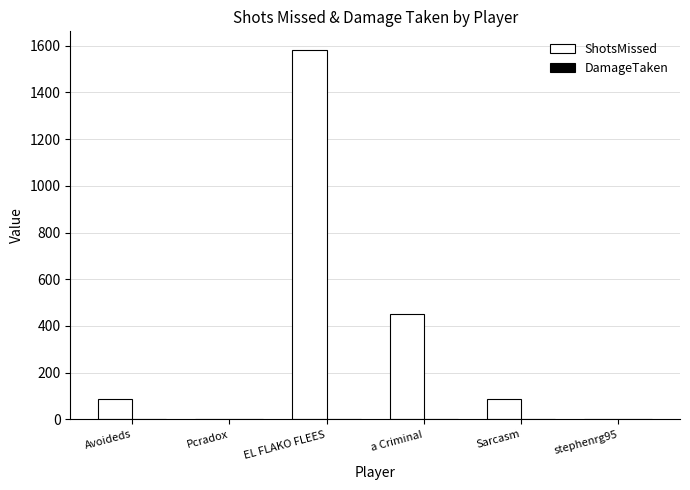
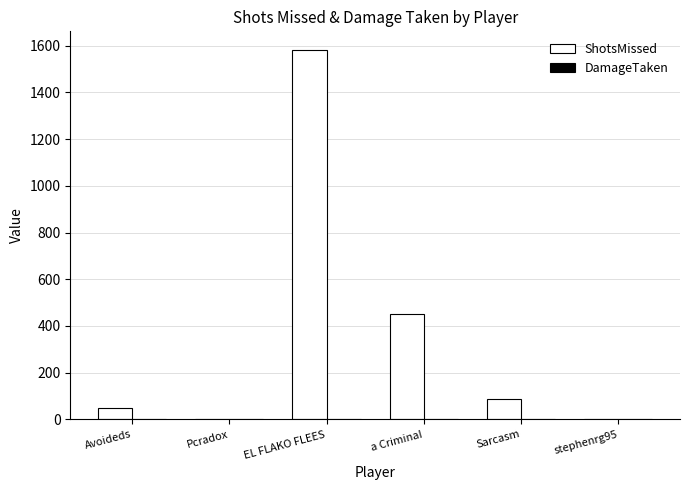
  {
    "ShotsMissed": {
-     "Avoideds": 90,
+     "Avoideds": 50,
      "Pcradox": 0,
      "EL FLAKO FLEES": 1580,
      "a CriminaI": 450,
      "Sarcasm": 90,
      "stephenrg95": 0
    },
    "DamageTaken": {
      "Avoideds": 0,
      "Pcradox": 0,
      "EL FLAKO FLEES": 0,
      "a CriminaI": 0,
      "Sarcasm": 0,
      "stephenrg95": 0
    }
  }
